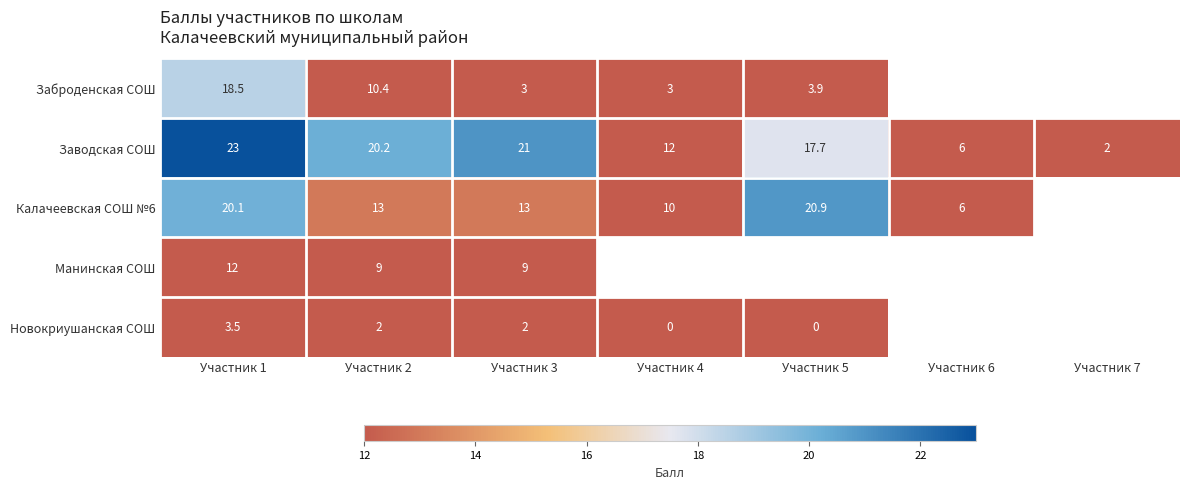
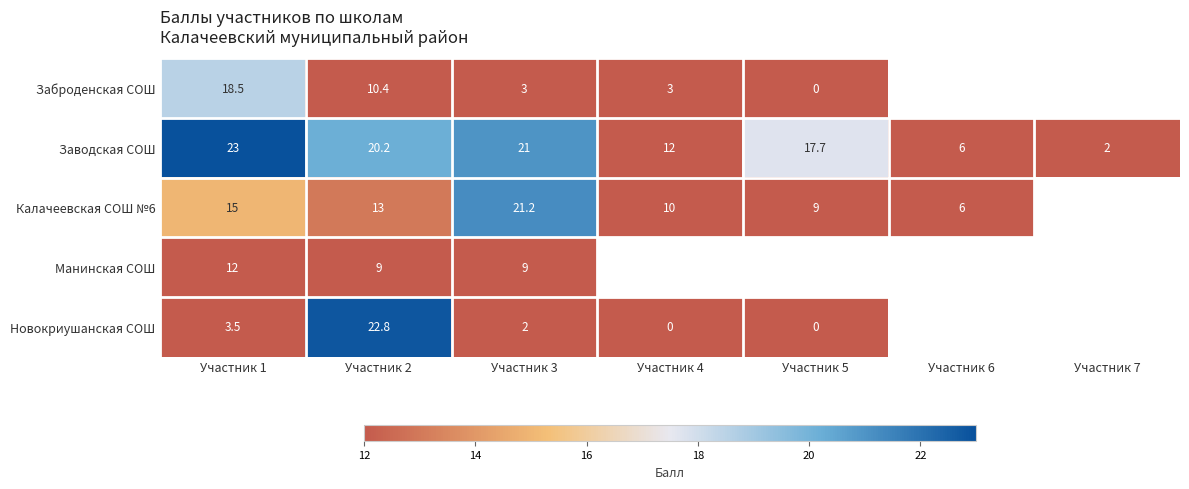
  {
    "Заброденская СОШ": {
      "Участник 1": 18.5,
      "Участник 2": 10.4,
      "Участник 3": 3,
      "Участник 4": 3,
-     "Участник 5": 3.9
+     "Участник 5": 0
    },
    "Заводская СОШ": {
      "Участник 1": 23,
      "Участник 2": 20.2,
      "Участник 3": 21,
      "Участник 4": 12,
      "Участник 5": 17.7,
      "Участник 6": 6,
      "Участник 7": 2
    },
    "Калачеевская СОШ №6": {
-     "Участник 1": 20.1,
+     "Участник 1": 15,
      "Участник 2": 13,
-     "Участник 3": 13,
+     "Участник 3": 21.2,
      "Участник 4": 10,
-     "Участник 5": 20.9,
+     "Участник 5": 9,
      "Участник 6": 6
    },
    "Манинская СОШ": {
      "Участник 1": 12,
      "Участник 2": 9,
      "Участник 3": 9
    },
    "Новокриушанская СОШ": {
      "Участник 1": 3.5,
-     "Участник 2": 2,
+     "Участник 2": 22.8,
      "Участник 3": 2,
      "Участник 4": 0,
      "Участник 5": 0
    }
  }
